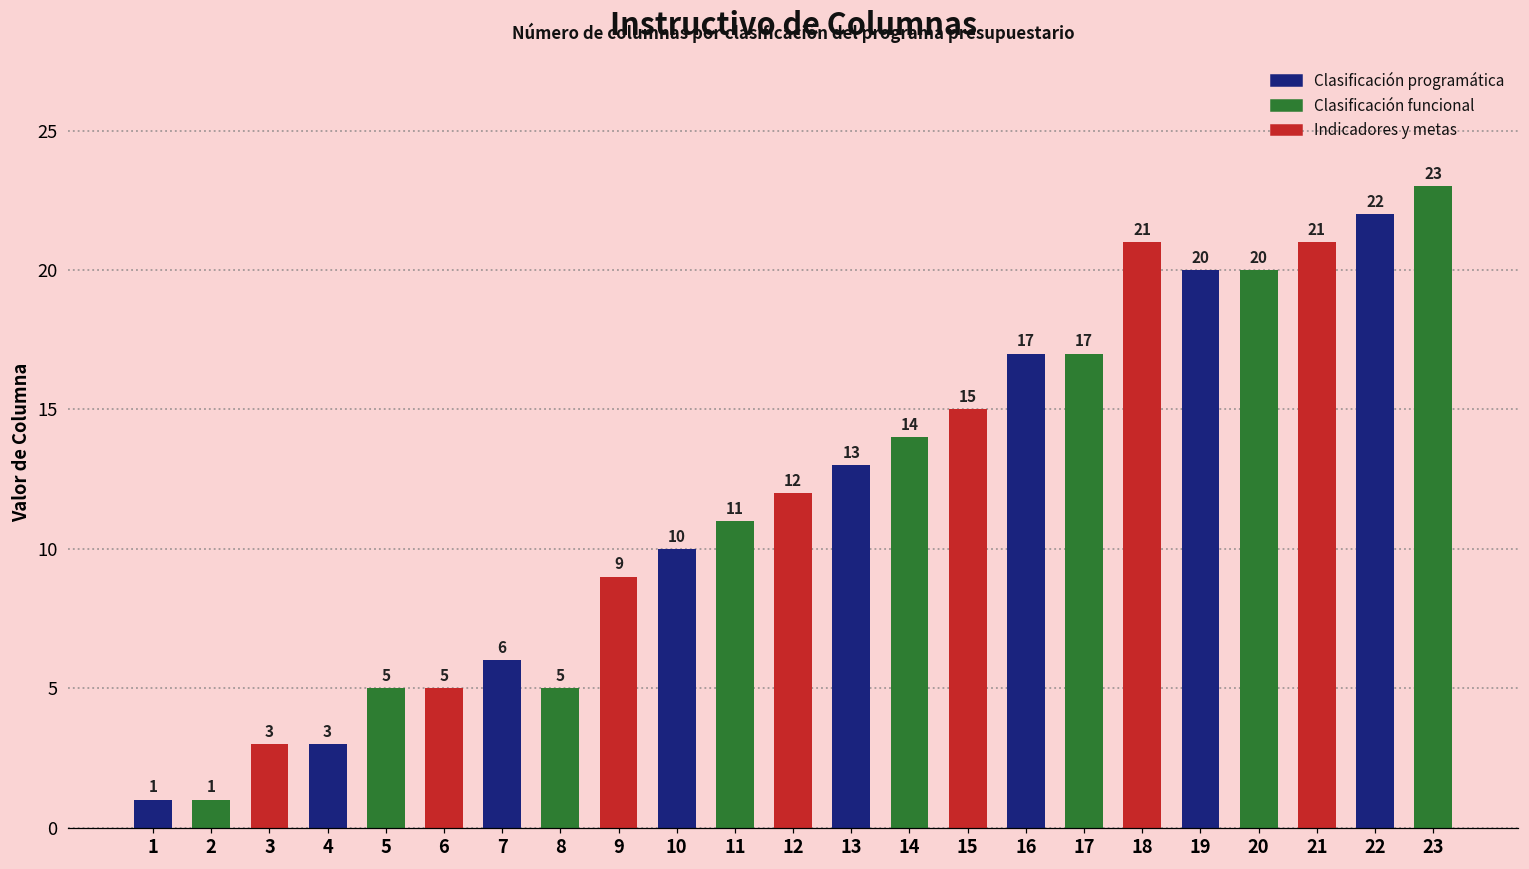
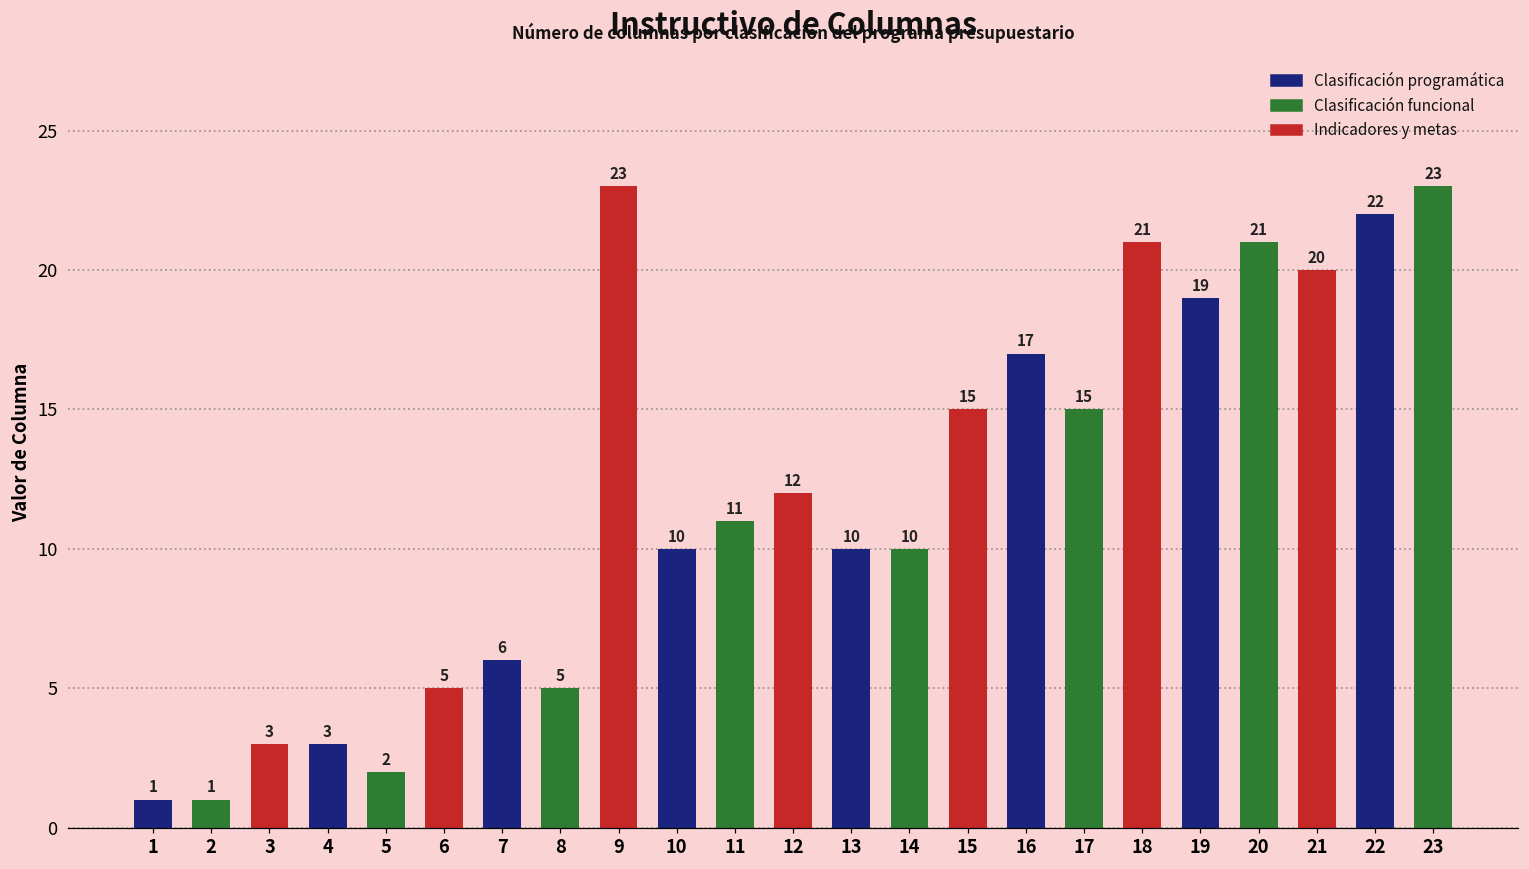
  {
    "1": 1,
    "2": 1,
    "3": 3,
    "4": 3,
-   "5": 5,
+   "5": 2,
    "6": 5,
    "7": 6,
    "8": 5,
-   "9": 9,
+   "9": 23,
    "10": 10,
    "11": 11,
    "12": 12,
-   "13": 13,
-   "14": 14,
+   "13": 10,
+   "14": 10,
    "15": 15,
    "16": 17,
-   "17": 17,
+   "17": 15,
    "18": 21,
-   "19": 20,
-   "20": 20,
-   "21": 21,
+   "19": 19,
+   "20": 21,
+   "21": 20,
    "22": 22,
    "23": 23
  }
